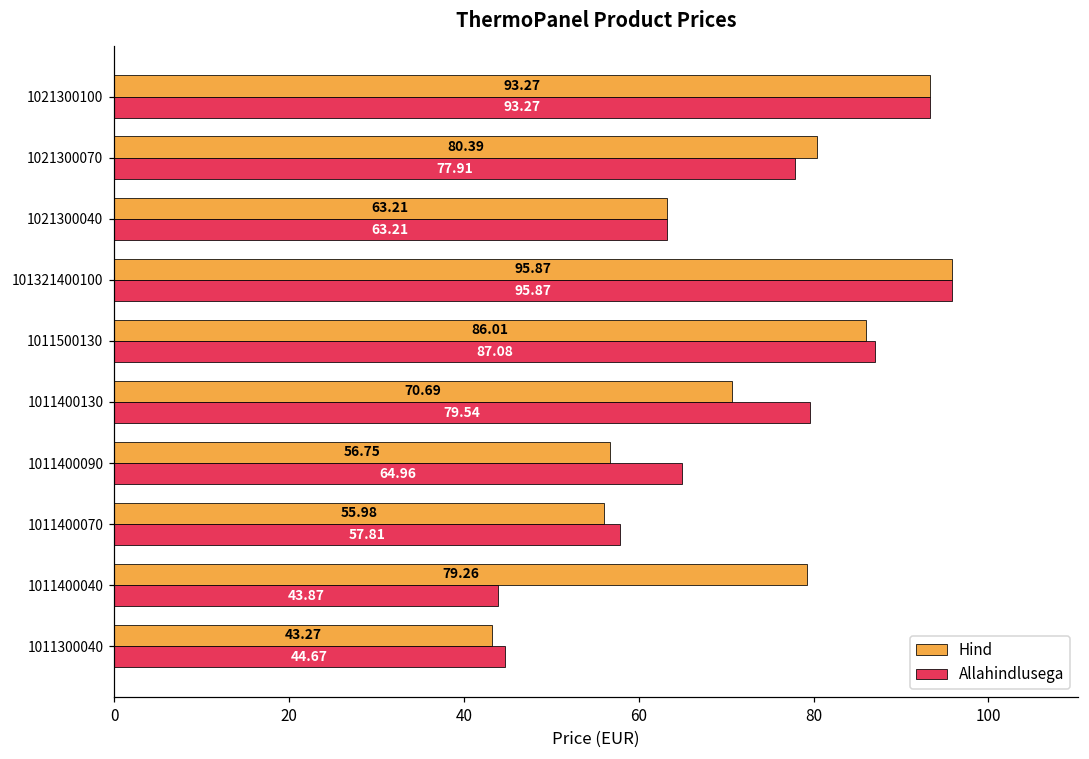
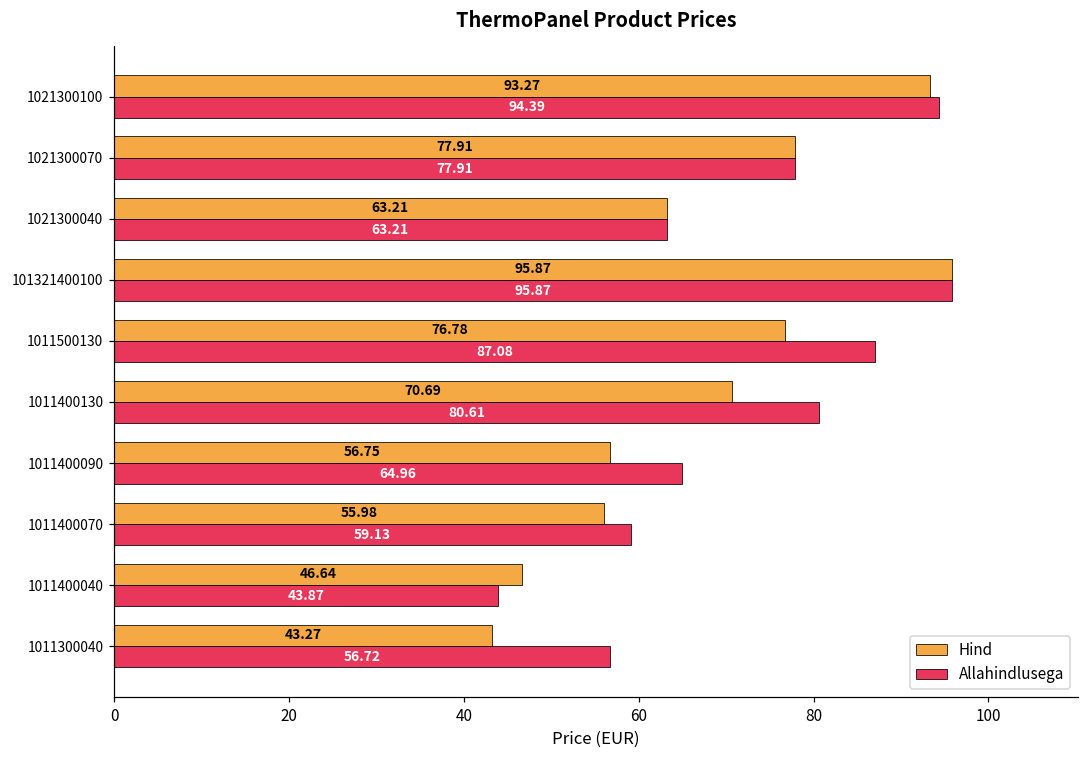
  {
    "Hind": {
      "1021300100": 93.27,
-     "1021300070": 80.39,
+     "1021300070": 77.91,
      "1021300040": 63.21,
      "101321400100": 95.87,
-     "1011500130": 86.01,
+     "1011500130": 76.78,
      "1011400130": 70.69,
      "1011400090": 56.75,
      "1011400070": 55.98,
-     "1011400040": 79.26,
+     "1011400040": 46.64,
      "1011300040": 43.27
    },
    "Allahindlusega": {
-     "1021300100": 93.27,
+     "1021300100": 94.39,
      "1021300070": 77.91,
      "1021300040": 63.21,
      "101321400100": 95.87,
      "1011500130": 87.08,
-     "1011400130": 79.54,
+     "1011400130": 80.61,
      "1011400090": 64.96,
-     "1011400070": 57.81,
+     "1011400070": 59.13,
      "1011400040": 43.87,
-     "1011300040": 44.67
+     "1011300040": 56.72
    }
  }
